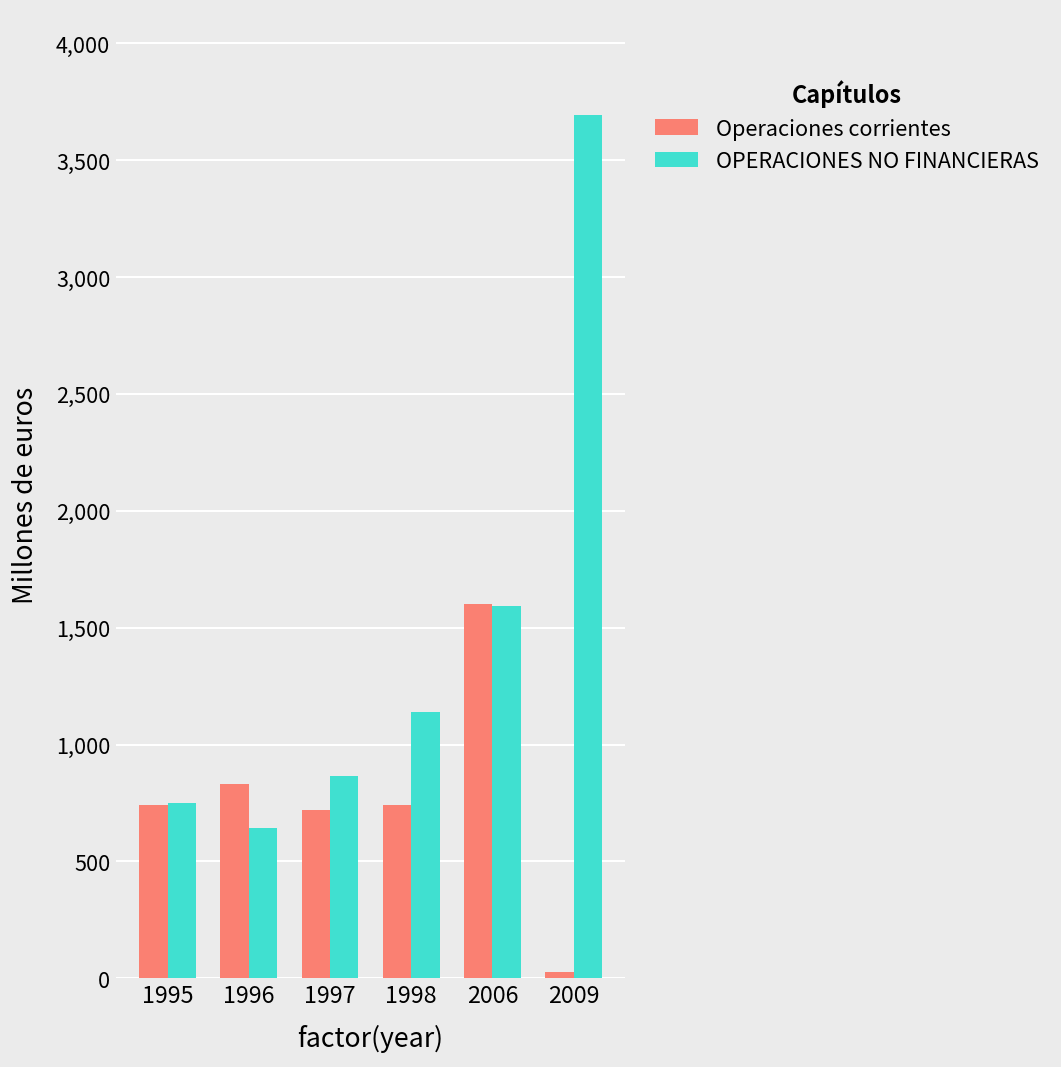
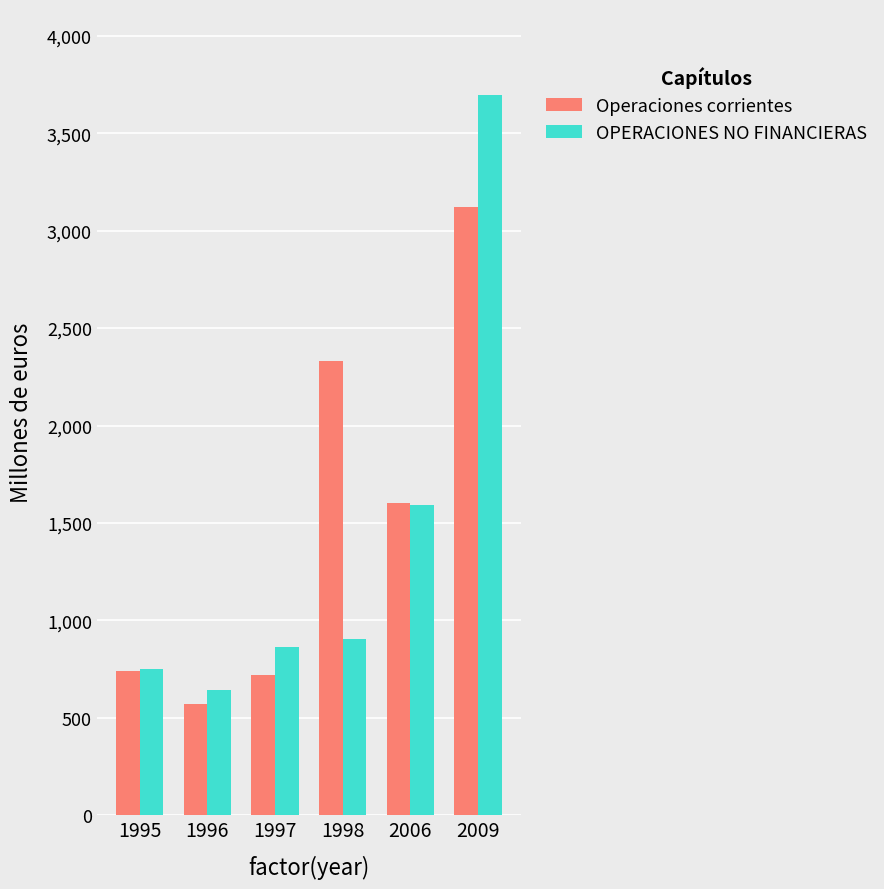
  {
    "Operaciones corrientes": {
      "1995": "740",
-     "1996": "830",
+     "1996": "570",
      "1997": "720",
-     "1998": "740",
+     "1998": "2,330",
      "2006": "1,600",
-     "2009": "30"
+     "2009": "3,120"
    },
    "OPERACIONES NO FINANCIERAS": {
      "1995": "750",
      "1996": "640",
      "1997": "860",
-     "1998": "1,140",
+     "1998": "900",
      "2006": "1,590",
      "2009": "3,690"
    }
  }
